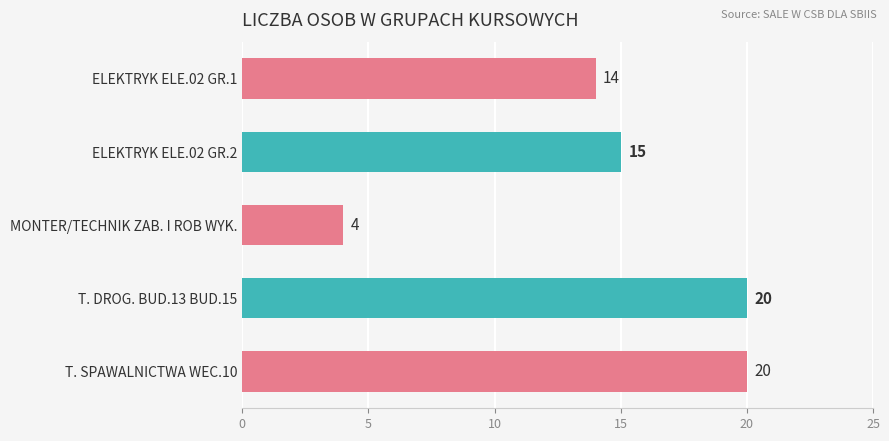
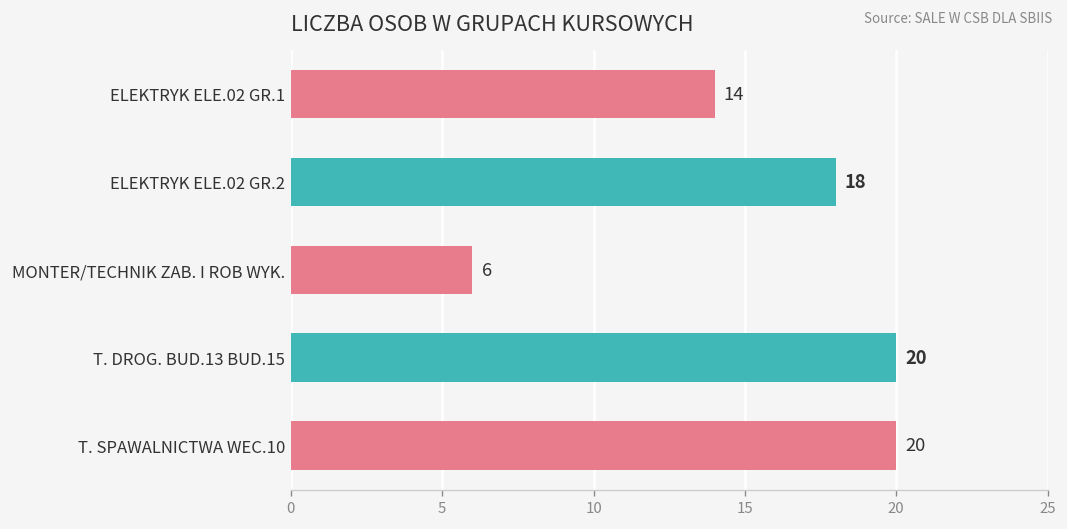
  {
    "ELEKTRYK ELE.02 GR.1": 14,
-   "ELEKTRYK ELE.02 GR.2": 15,
-   "MONTER/TECHNIK ZAB. I ROB WYK.": 4,
+   "ELEKTRYK ELE.02 GR.2": 18,
+   "MONTER/TECHNIK ZAB. I ROB WYK.": 6,
    "T. DROG. BUD.13 BUD.15": 20,
    "T. SPAWALNICTWA WEC.10": 20
  }
